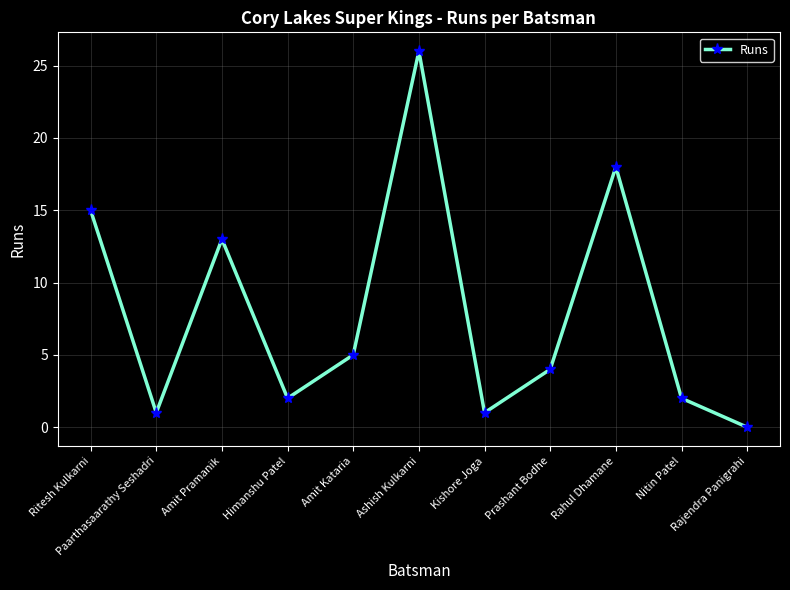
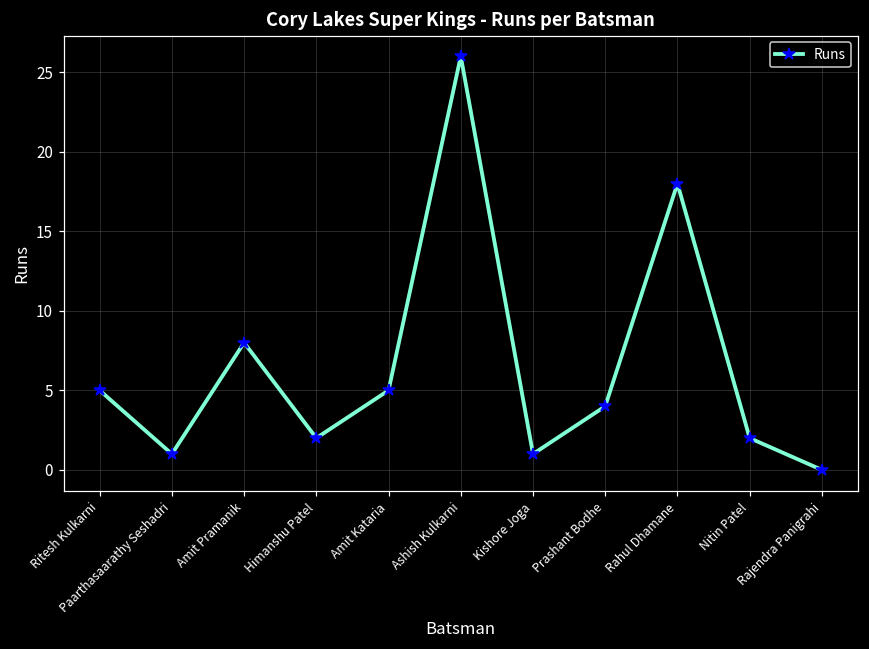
  {
-   "Ritesh Kulkarni": 15,
+   "Ritesh Kulkarni": 5,
    "Paarthasaarathy Seshadri": 1,
-   "Amit Pramanik": 13,
+   "Amit Pramanik": 8,
    "Himanshu Patel": 2,
    "Amit Kataria": 5,
    "Ashish Kulkarni": 26,
    "Kishore Joga": 1,
    "Prashant Bodhe": 4,
    "Rahul Dhamane": 18,
    "Nitin Patel": 2,
    "Rajendra Panigrahi": 0
  }
